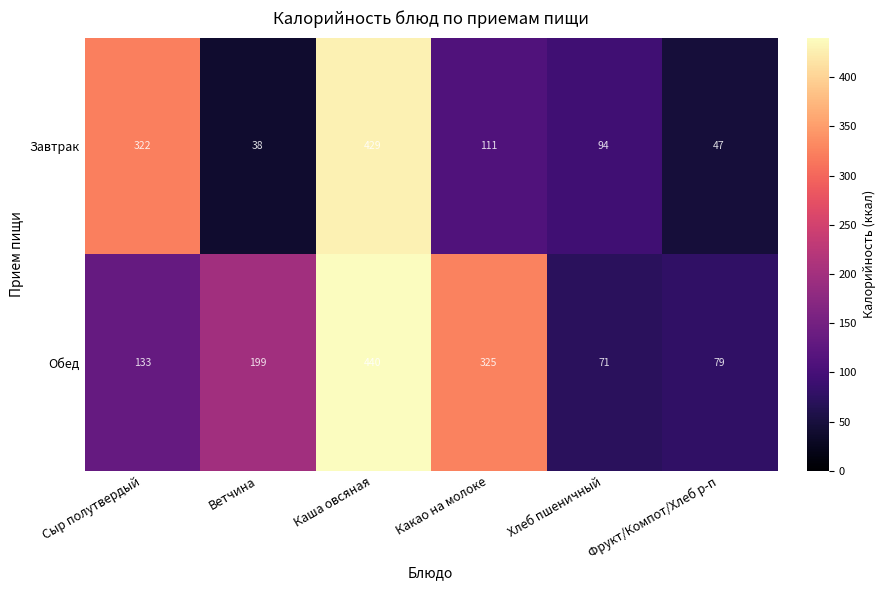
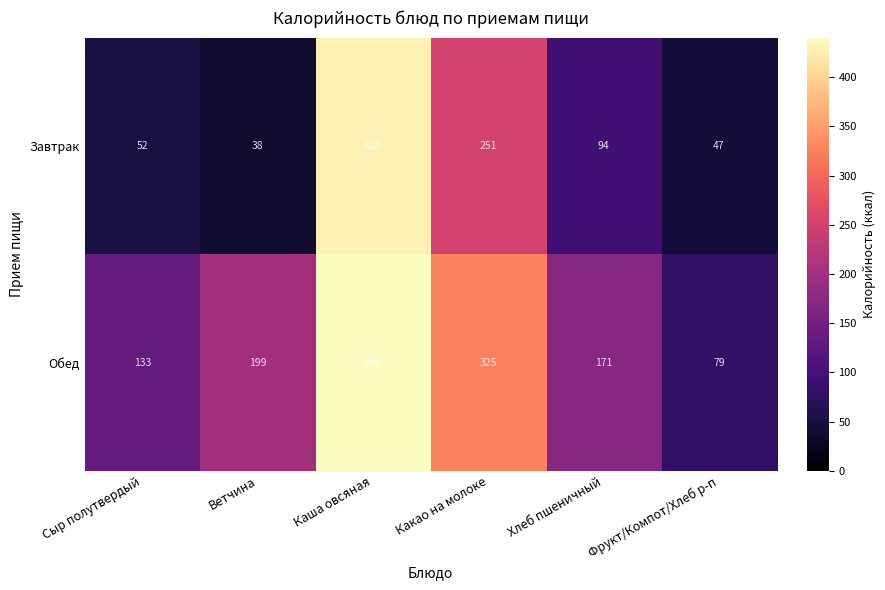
  {
    "Завтрак": {
-     "Сыр полутвердый": 322,
+     "Сыр полутвердый": 52,
      "Ветчина": 38,
      "Каша овсяная": 429,
-     "Какао на молоке": 111,
+     "Какао на молоке": 251,
      "Хлеб пшеничный": 94,
      "Фрукт/Компот/Хлеб р-п": 47
    },
    "Обед": {
      "Сыр полутвердый": 133,
      "Ветчина": 199,
      "Каша овсяная": 440,
      "Какао на молоке": 325,
-     "Хлеб пшеничный": 71,
+     "Хлеб пшеничный": 171,
      "Фрукт/Компот/Хлеб р-п": 79
    }
  }
